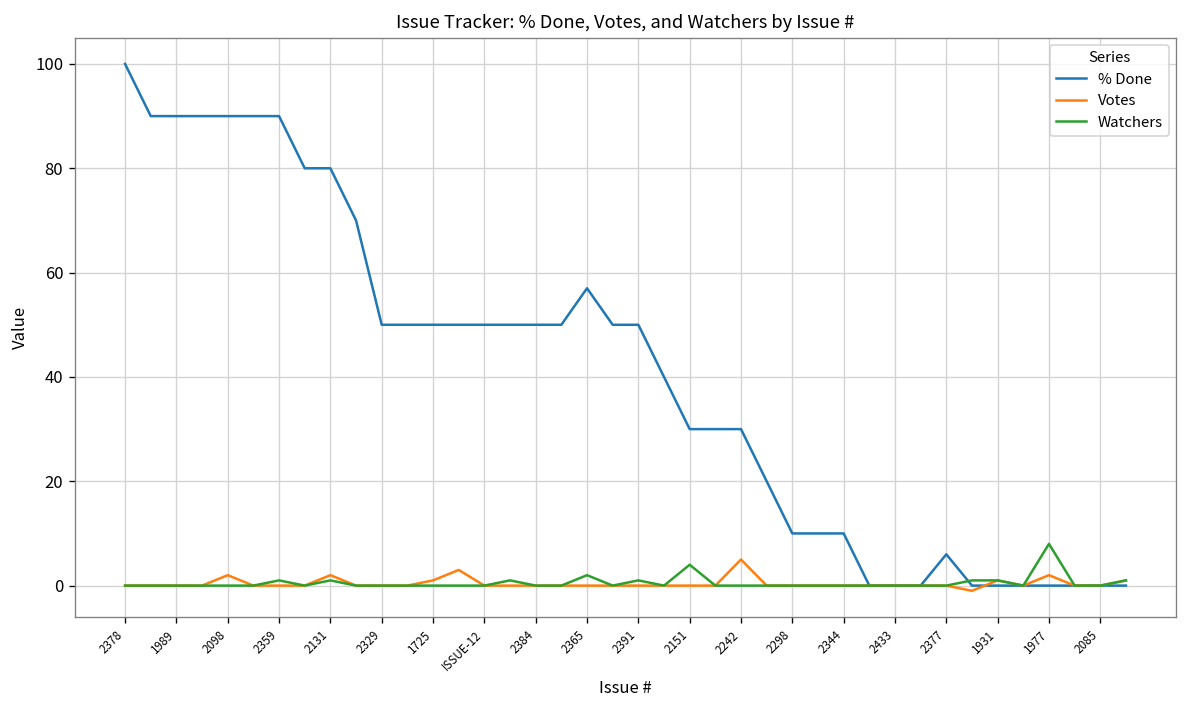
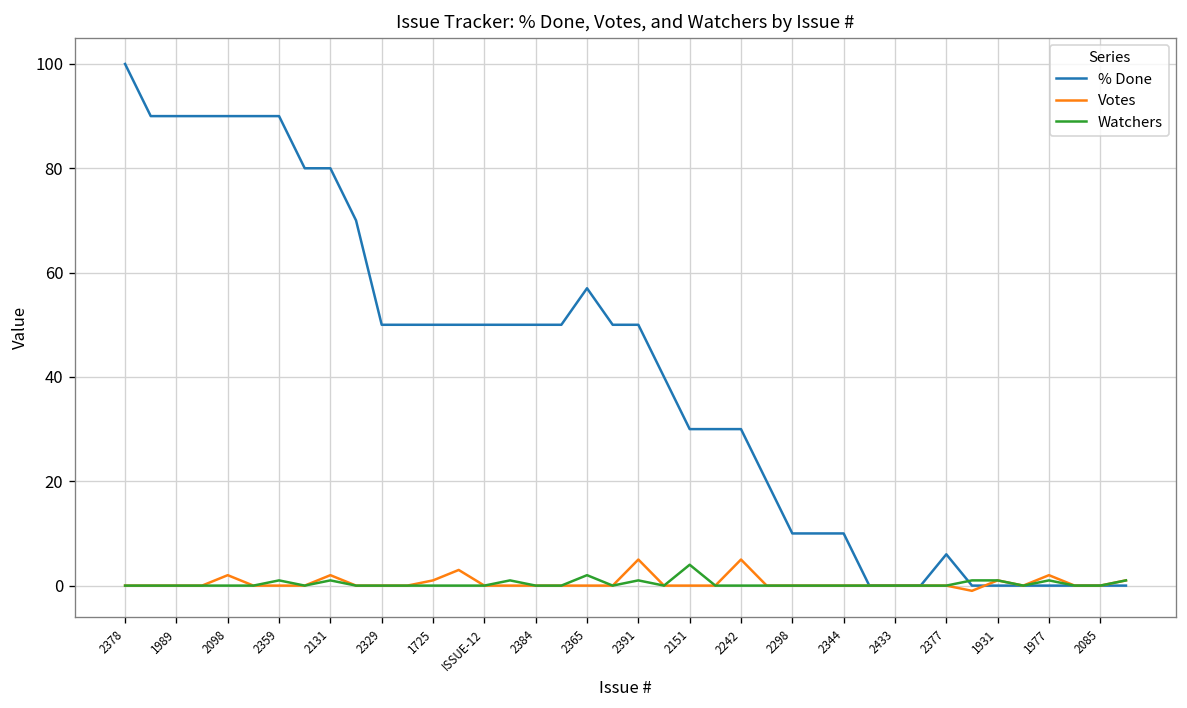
  {
    "% Done": {
      "2378": 100,
      "1989": 90,
      "2098": 90,
      "2359": 90,
      "2131": 80,
      "2329": 50,
      "1725": 50,
      "ISSUE-12": 50,
      "2384": 50,
      "2365": 57,
      "2391": 50,
      "2151": 30,
      "2242": 30,
      "2298": 10,
      "2344": 10,
      "2377": 6,
      "1931": 0,
      "1977": 0
    },
    "Votes": {
      "2098": 2,
      "2359": 0,
      "2131": 2,
      "1725": 1,
      "2365": 0,
-     "2391": 0,
+     "2391": 5,
      "2151": 0,
      "2242": 5,
      "1977": 2
    },
    "Watchers": {
      "2098": 0,
      "2359": 1,
      "2131": 1,
      "1725": 0,
      "2365": 2,
      "2391": 1,
      "2151": 4,
      "2242": 0,
-     "1977": 8
+     "1977": 1
    }
  }
